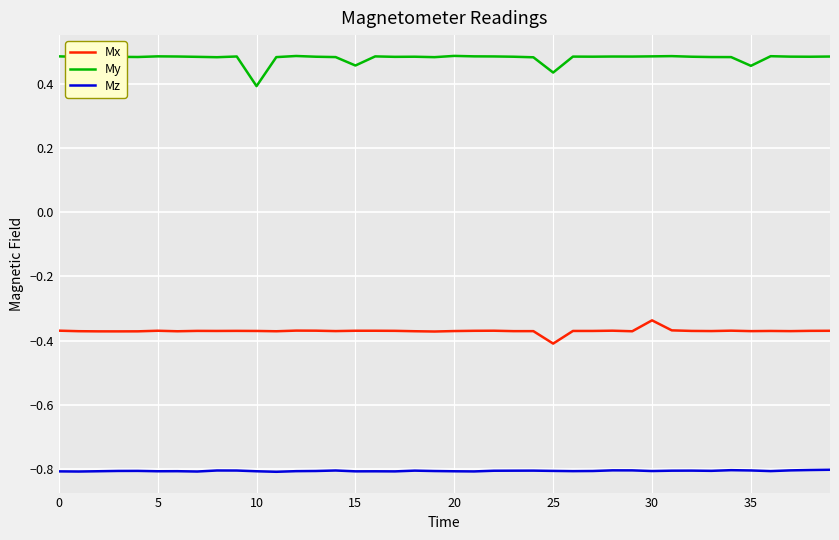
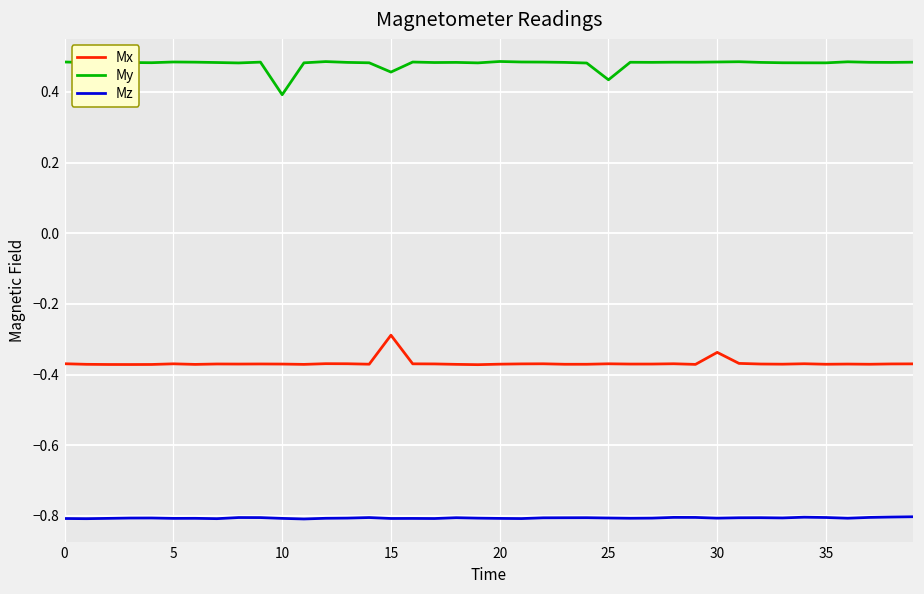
  {
    "Mx": {
      "0": -0.37,
      "5": -0.37,
      "10": -0.37,
-     "15": -0.37,
+     "15": -0.29,
      "20": -0.37,
-     "25": -0.41,
+     "25": -0.37,
      "30": -0.34,
      "35": -0.37
    },
    "My": {
      "0": 0.48,
      "5": 0.48,
      "10": 0.39,
      "15": 0.46,
      "20": 0.49,
      "25": 0.43,
      "30": 0.48,
-     "35": 0.46
+     "35": 0.48
    },
    "Mz": {
      "0": -0.81,
      "5": -0.81,
      "10": -0.81,
      "15": -0.81,
      "20": -0.81,
      "25": -0.81,
      "30": -0.81,
      "35": -0.80
    }
  }
